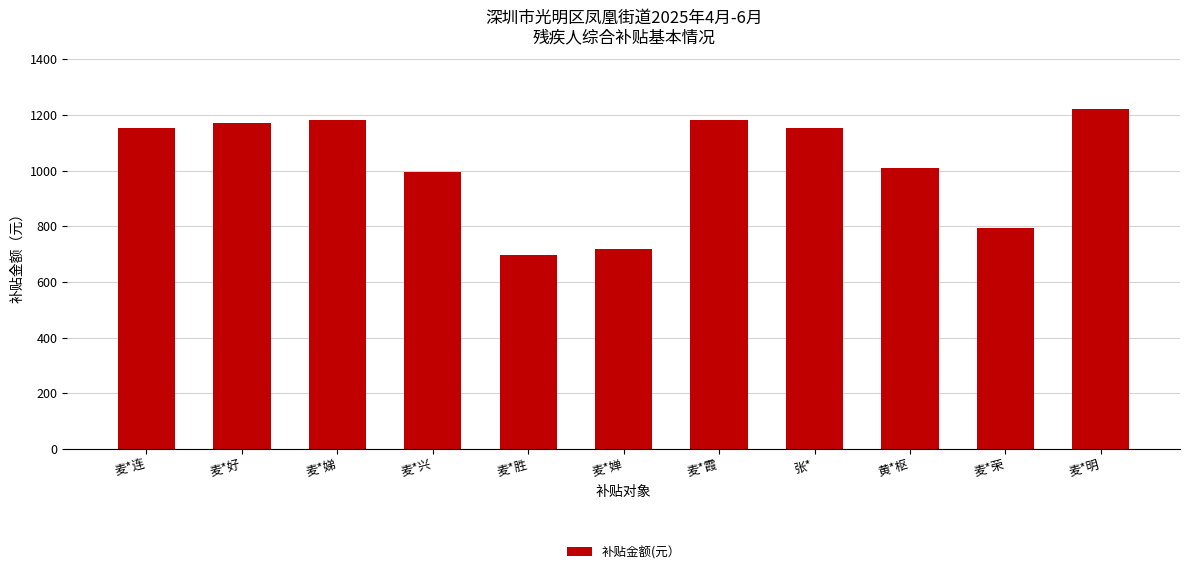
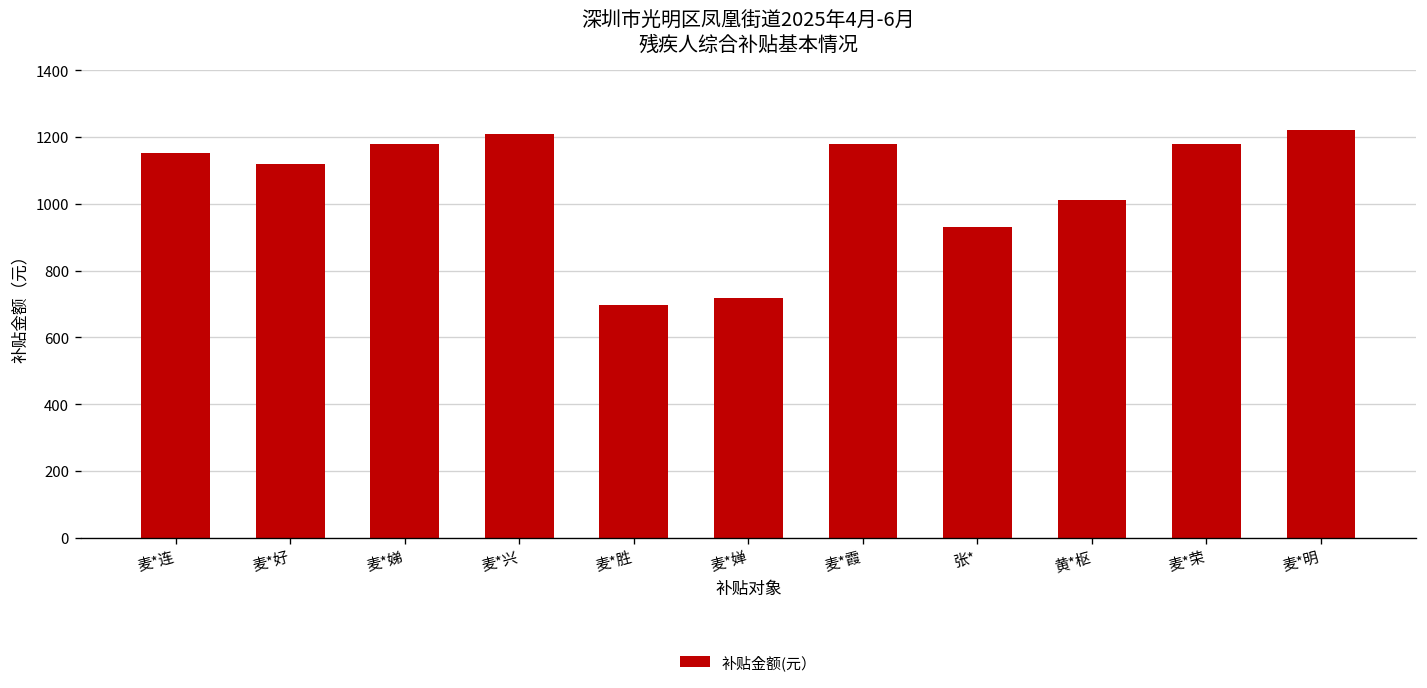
  {
    "麦*连": 1150,
-   "麦*好": 1170,
+   "麦*好": 1120,
    "麦*娣": 1180,
-   "麦*兴": 990,
+   "麦*兴": 1210,
    "麦*胜": 700,
    "麦*婵": 720,
    "麦*霞": 1180,
-   "张*": 1150,
+   "张*": 930,
    "黄*枢": 1010,
-   "麦*荣": 790,
+   "麦*荣": 1180,
    "麦*明": 1220
  }
